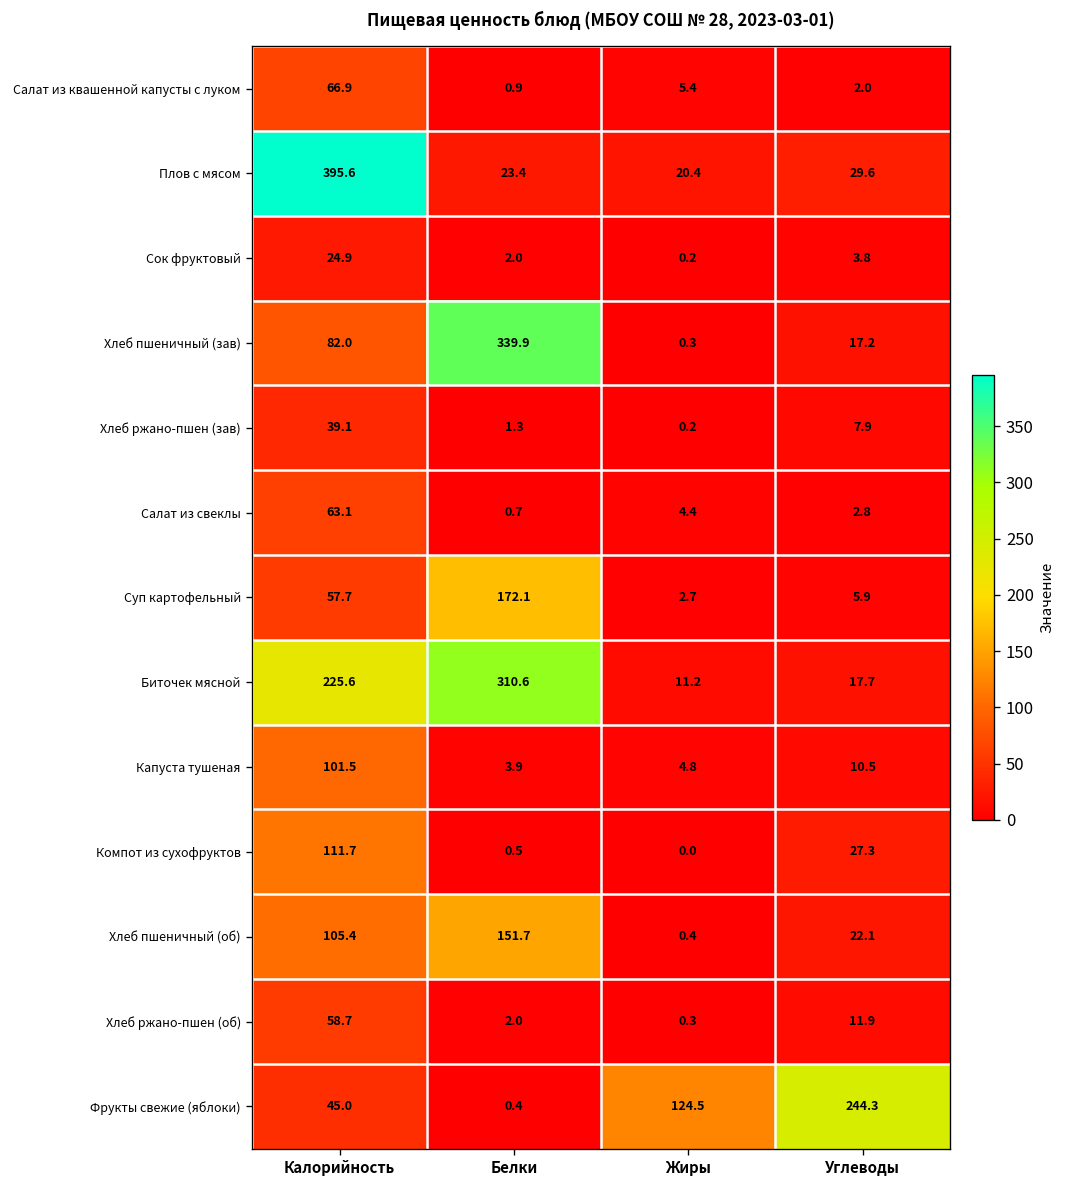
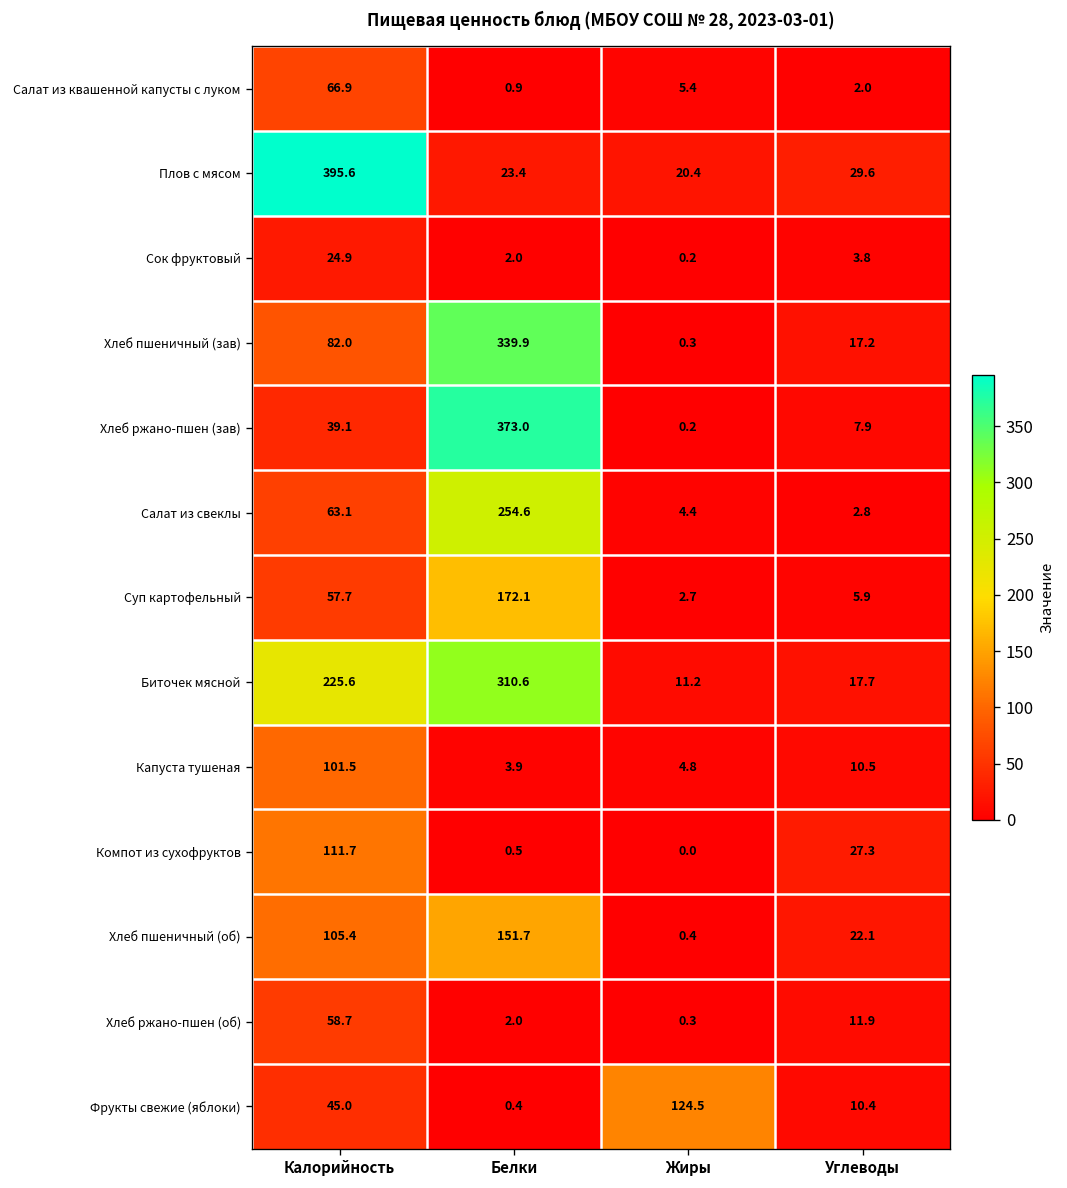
  {
    "Салат из квашенной капусты с луком": {
      "Калорийность": 66.9,
      "Белки": 0.9,
      "Жиры": 5.4,
      "Углеводы": 2.0
    },
    "Плов с мясом": {
      "Калорийность": 395.6,
      "Белки": 23.4,
      "Жиры": 20.4,
      "Углеводы": 29.6
    },
    "Сок фруктовый": {
      "Калорийность": 24.9,
      "Белки": 2.0,
      "Жиры": 0.2,
      "Углеводы": 3.8
    },
    "Хлеб пшеничный (зав)": {
      "Калорийность": 82.0,
      "Белки": 339.9,
      "Жиры": 0.3,
      "Углеводы": 17.2
    },
    "Хлеб ржано-пшен (зав)": {
      "Калорийность": 39.1,
-     "Белки": 1.3,
+     "Белки": 373.0,
      "Жиры": 0.2,
      "Углеводы": 7.9
    },
    "Салат из свеклы": {
      "Калорийность": 63.1,
-     "Белки": 0.7,
+     "Белки": 254.6,
      "Жиры": 4.4,
      "Углеводы": 2.8
    },
    "Суп картофельный": {
      "Калорийность": 57.7,
      "Белки": 172.1,
      "Жиры": 2.7,
      "Углеводы": 5.9
    },
    "Биточек мясной": {
      "Калорийность": 225.6,
      "Белки": 310.6,
      "Жиры": 11.2,
      "Углеводы": 17.7
    },
    "Капуста тушеная": {
      "Калорийность": 101.5,
      "Белки": 3.9,
      "Жиры": 4.8,
      "Углеводы": 10.5
    },
    "Компот из сухофруктов": {
      "Калорийность": 111.7,
      "Белки": 0.5,
      "Жиры": 0.0,
      "Углеводы": 27.3
    },
    "Хлеб пшеничный (об)": {
      "Калорийность": 105.4,
      "Белки": 151.7,
      "Жиры": 0.4,
      "Углеводы": 22.1
    },
    "Хлеб ржано-пшен (об)": {
      "Калорийность": 58.7,
      "Белки": 2.0,
      "Жиры": 0.3,
      "Углеводы": 11.9
    },
    "Фрукты свежие (яблоки)": {
      "Калорийность": 45.0,
      "Белки": 0.4,
      "Жиры": 124.5,
-     "Углеводы": 244.3
+     "Углеводы": 10.4
    }
  }
